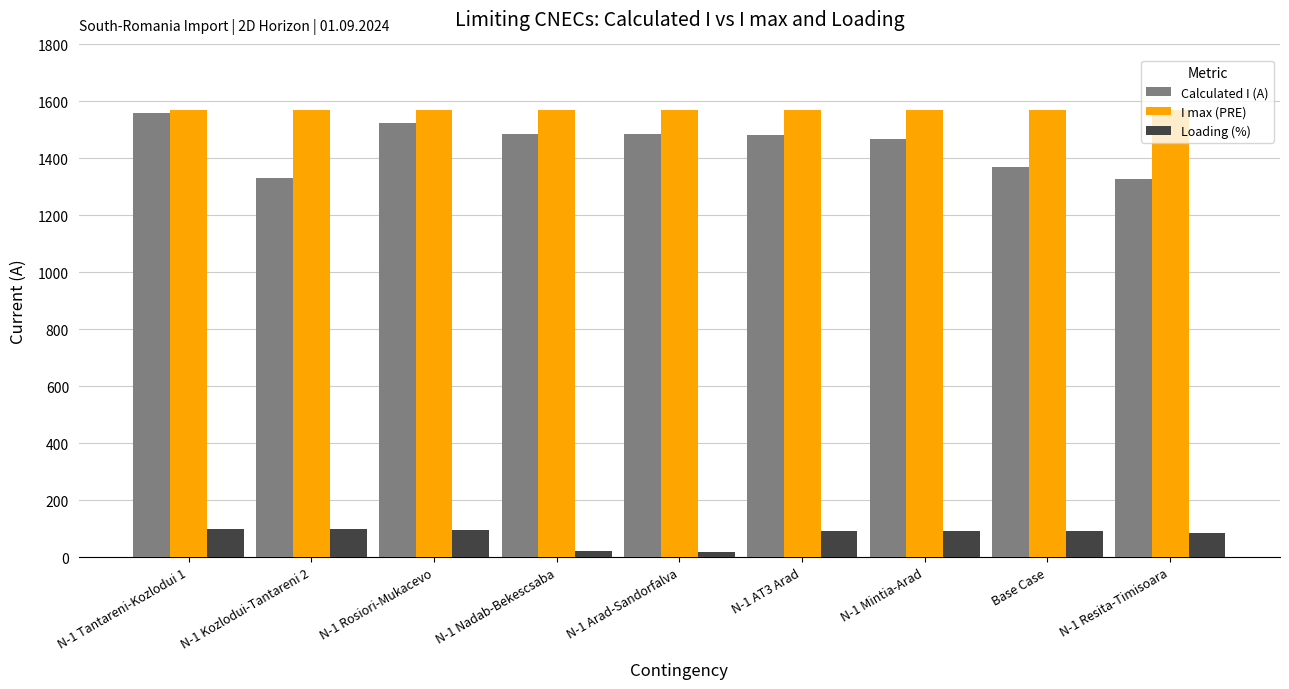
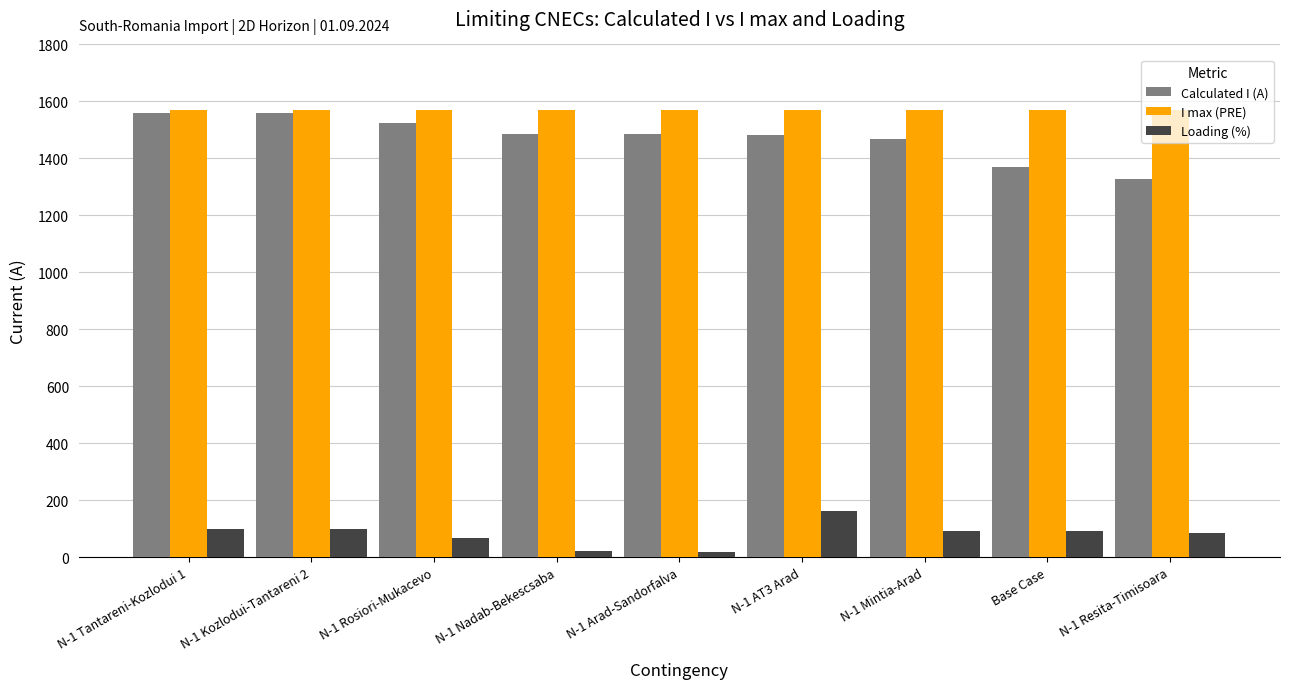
  {
    "Calculated I (A)": {
      "N-1 Tantareni-Kozlodui 1": 1560,
-     "N-1 Kozlodui-Tantareni 2": 1330,
+     "N-1 Kozlodui-Tantareni 2": 1560,
      "N-1 Rosiori-Mukacevo": 1530,
      "N-1 Nadab-Bekescsaba": 1490,
      "N-1 Arad-Sandorfalva": 1490,
      "N-1 AT3 Arad": 1480,
      "N-1 Mintia-Arad": 1470,
      "Base Case": 1370,
      "N-1 Resita-Timisoara": 1330
    },
    "I max (PRE)": {
      "N-1 Tantareni-Kozlodui 1": 1570,
      "N-1 Kozlodui-Tantareni 2": 1570,
      "N-1 Rosiori-Mukacevo": 1570,
      "N-1 Nadab-Bekescsaba": 1570,
      "N-1 Arad-Sandorfalva": 1570,
      "N-1 AT3 Arad": 1570,
      "N-1 Mintia-Arad": 1570,
      "Base Case": 1570
    },
    "Loading (%)": {
      "N-1 Tantareni-Kozlodui 1": 100,
      "N-1 Kozlodui-Tantareni 2": 100,
-     "N-1 Rosiori-Mukacevo": 100,
+     "N-1 Rosiori-Mukacevo": 70,
      "N-1 Nadab-Bekescsaba": 20,
      "N-1 Arad-Sandorfalva": 20,
-     "N-1 AT3 Arad": 90,
+     "N-1 AT3 Arad": 160,
      "N-1 Mintia-Arad": 90,
      "Base Case": 90,
      "N-1 Resita-Timisoara": 90
    }
  }
